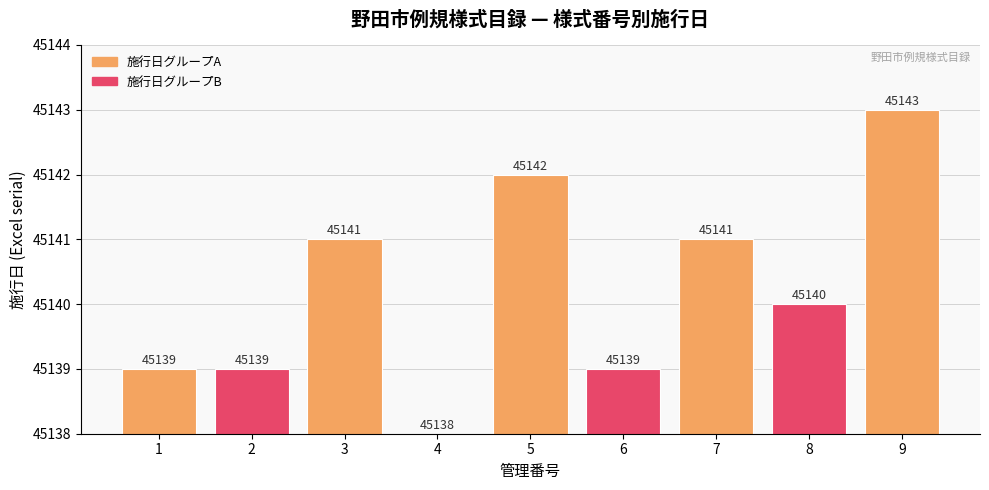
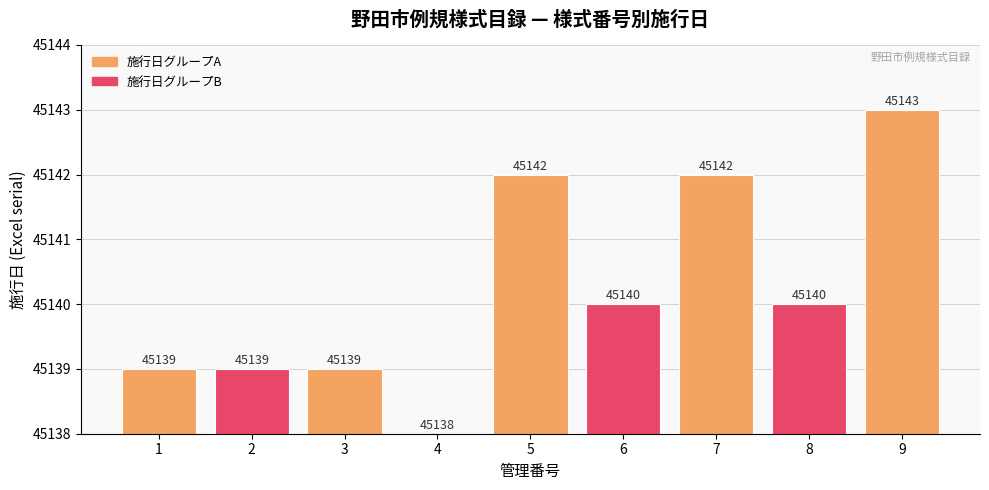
  {
    "1": 45139,
    "2": 45139,
-   "3": 45141,
+   "3": 45139,
    "4": 45138,
    "5": 45142,
-   "6": 45139,
-   "7": 45141,
+   "6": 45140,
+   "7": 45142,
    "8": 45140,
    "9": 45143
  }
